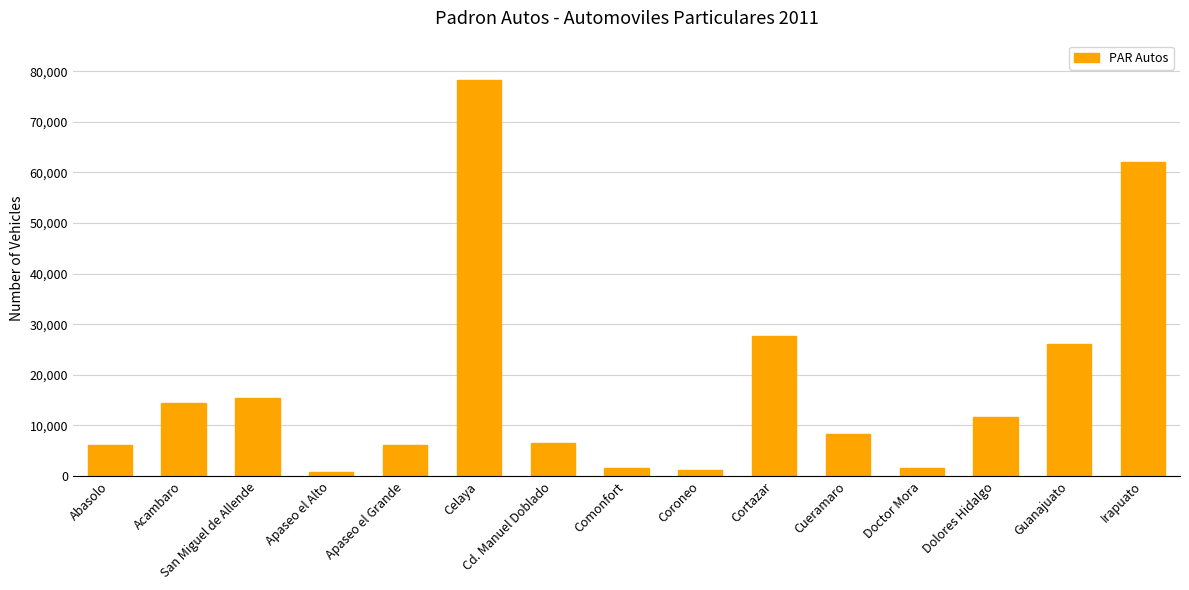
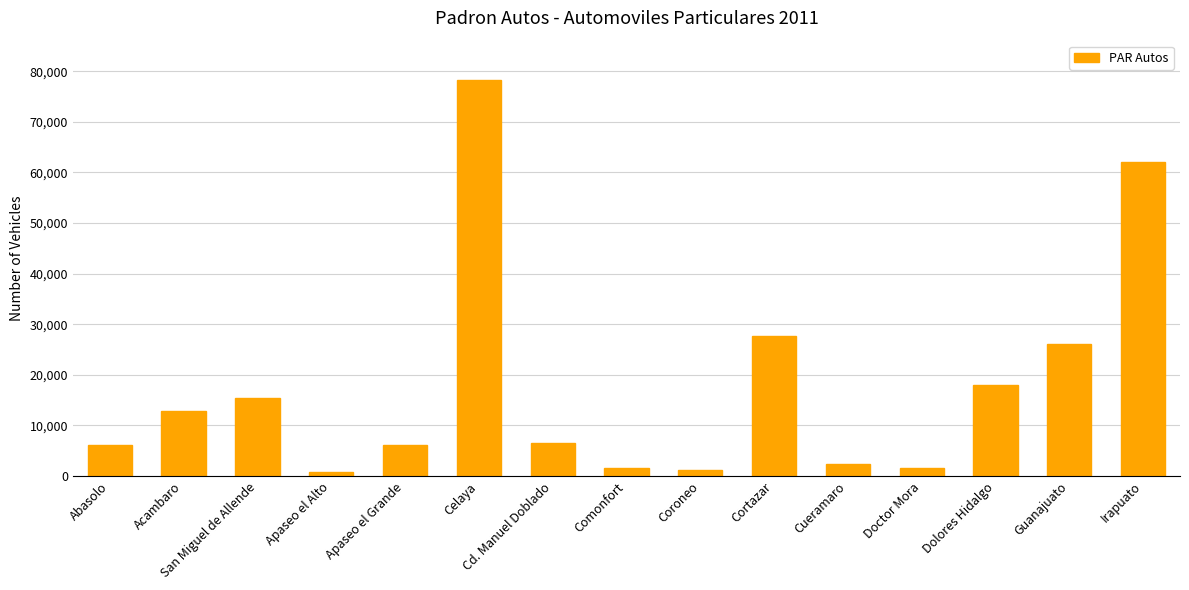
  {
    "Abasolo": "6,000",
-   "Acambaro": "14,000",
+   "Acambaro": "13,000",
    "San Miguel de Allende": "15,000",
    "Apaseo el Alto": "1,000",
    "Apaseo el Grande": "6,000",
    "Celaya": "78,000",
    "Cd. Manuel Doblado": "7,000",
    "Comonfort": "2,000",
    "Coroneo": "1,000",
    "Cortazar": "28,000",
-   "Cueramaro": "8,000",
+   "Cueramaro": "2,000",
    "Doctor Mora": "2,000",
-   "Dolores Hidalgo": "12,000",
+   "Dolores Hidalgo": "18,000",
    "Guanajuato": "26,000",
    "Irapuato": "62,000"
  }
